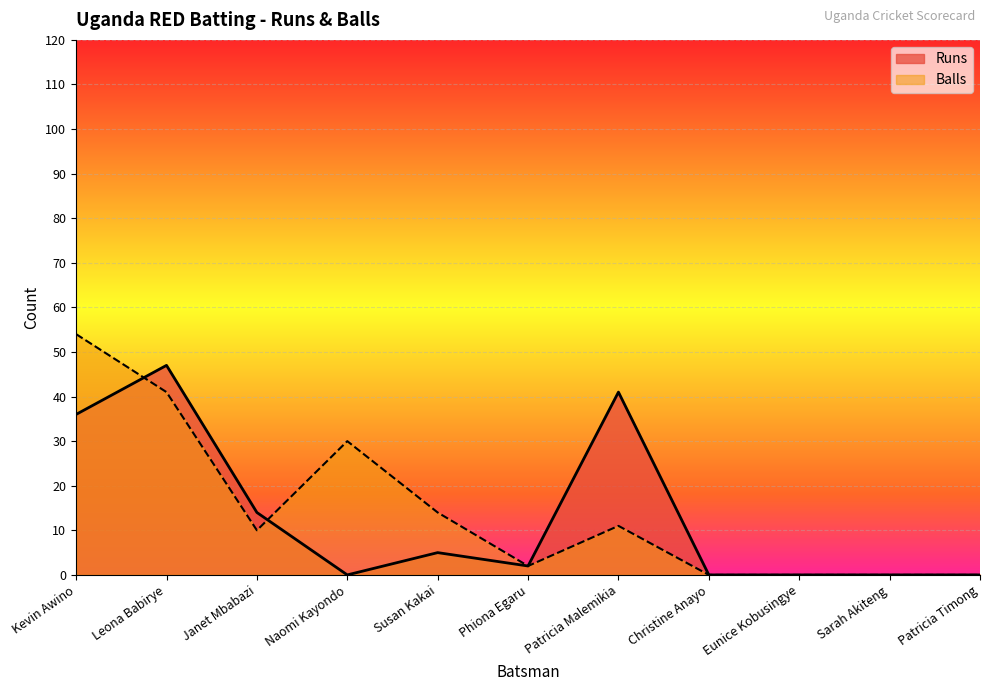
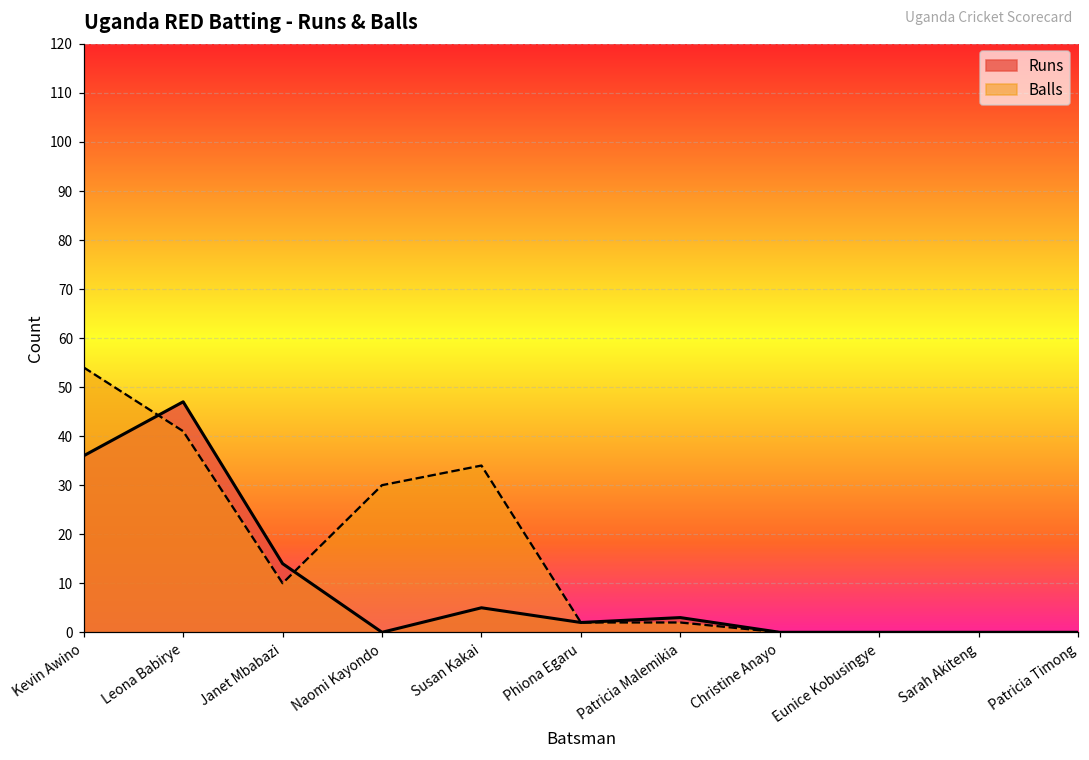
  {
    "Runs": {
      "Kevin Awino": 36,
      "Leona Babirye": 47,
      "Janet Mbabazi": 14,
      "Naomi Kayondo": 0,
      "Susan Kakai": 5,
-     "Patricia Malemikia": 41
+     "Patricia Malemikia": 3
    },
    "Balls": {
      "Kevin Awino": 54,
      "Leona Babirye": 41,
      "Janet Mbabazi": 10,
      "Naomi Kayondo": 30,
-     "Susan Kakai": 14,
-     "Patricia Malemikia": 11
+     "Susan Kakai": 34,
+     "Patricia Malemikia": 2
    }
  }
